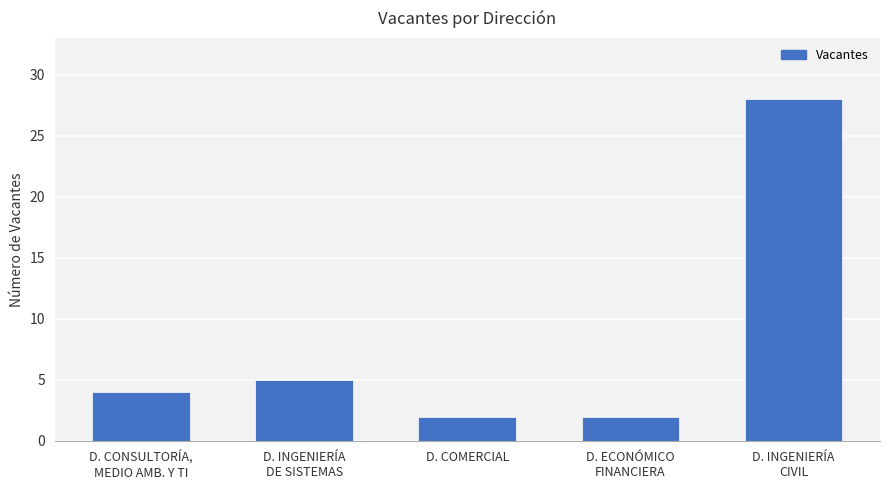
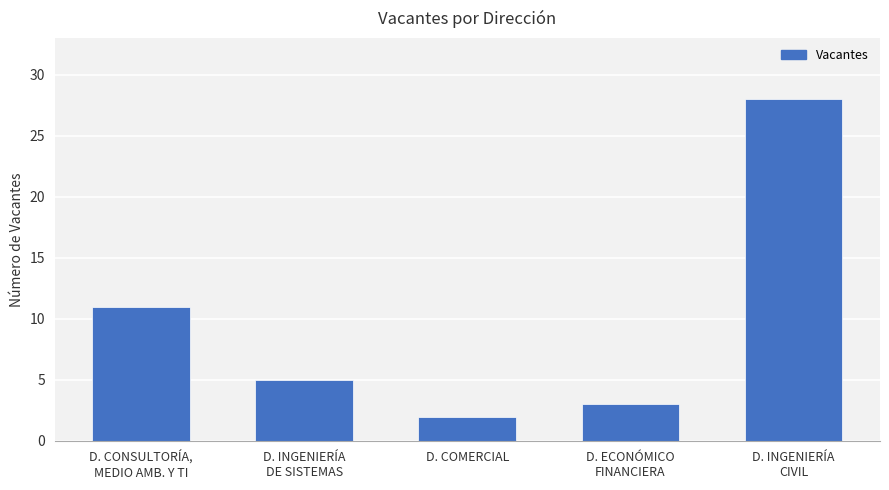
  {
-   "D. CONSULTORÍA, MEDIO AMB. Y TI": 4,
+   "D. CONSULTORÍA, MEDIO AMB. Y TI": 11,
    "D. INGENIERÍA DE SISTEMAS": 5,
    "D. COMERCIAL": 2,
-   "D. ECONÓMICO FINANCIERA": 2,
+   "D. ECONÓMICO FINANCIERA": 3,
    "D. INGENIERÍA CIVIL": 28
  }
